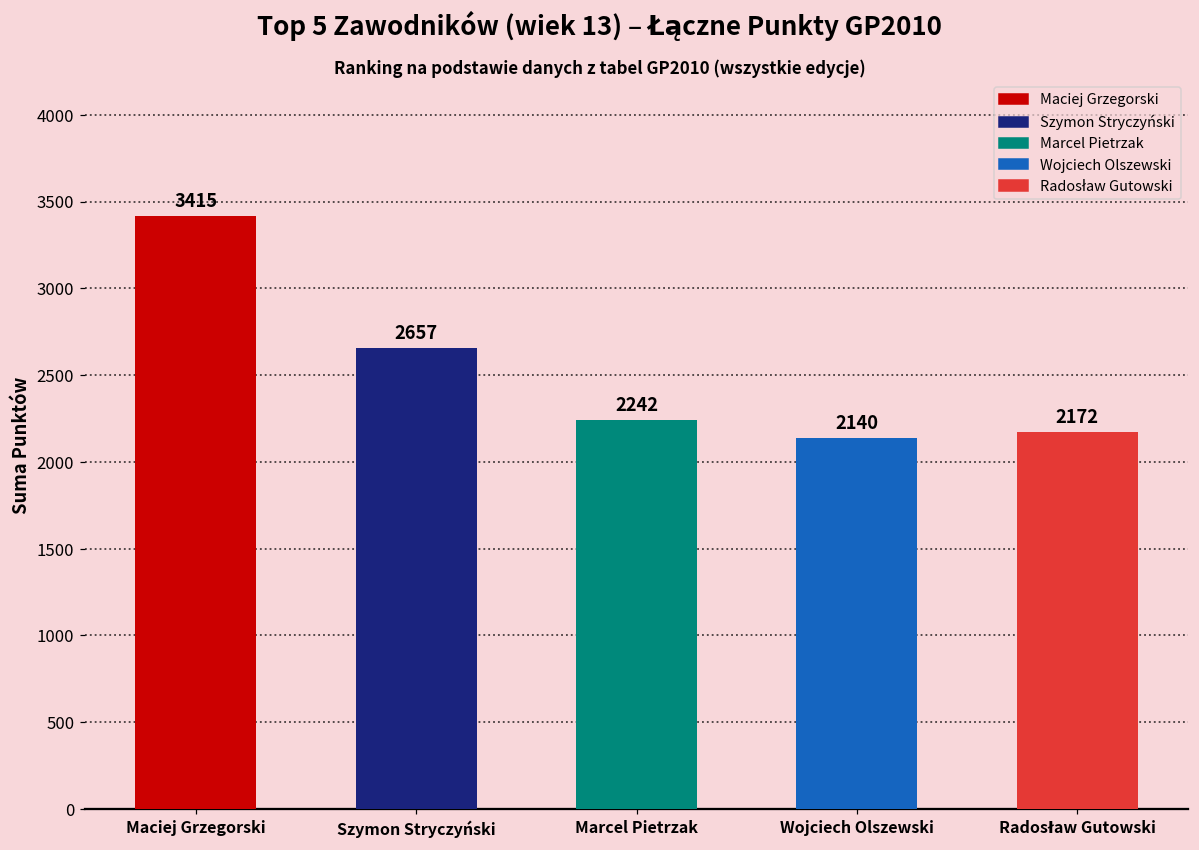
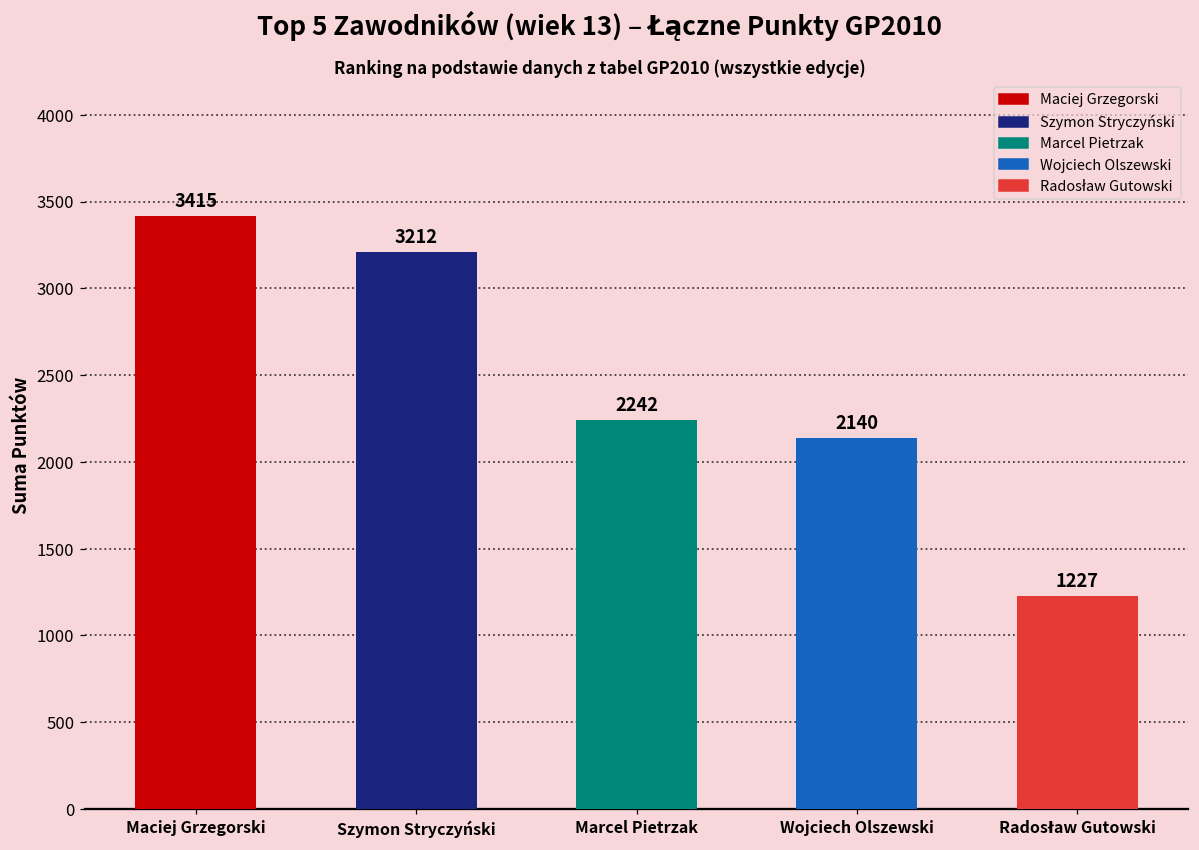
  {
    "Maciej Grzegorski": 3415,
-   "Szymon Stryczyński": 2657,
+   "Szymon Stryczyński": 3212,
    "Marcel Pietrzak": 2242,
    "Wojciech Olszewski": 2140,
-   "Radosław Gutowski": 2172
+   "Radosław Gutowski": 1227
  }
